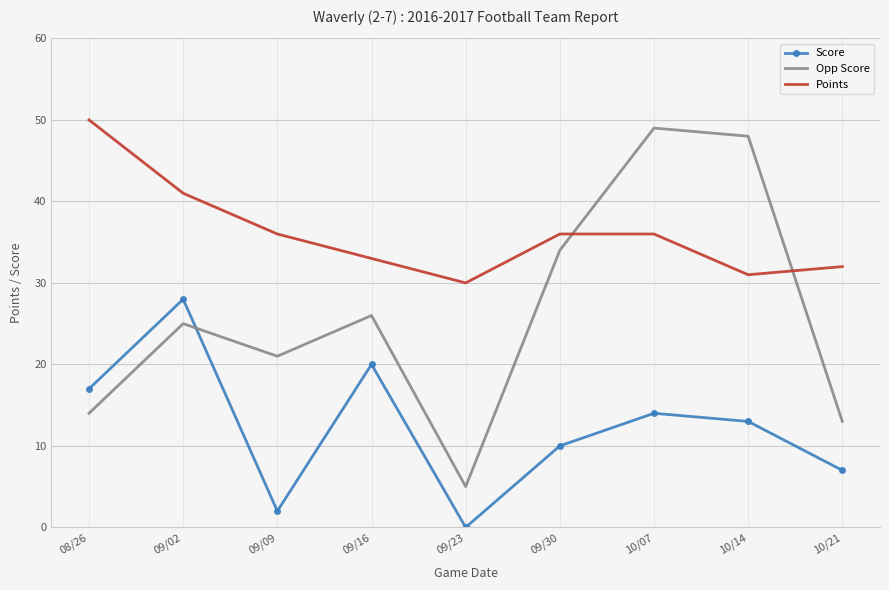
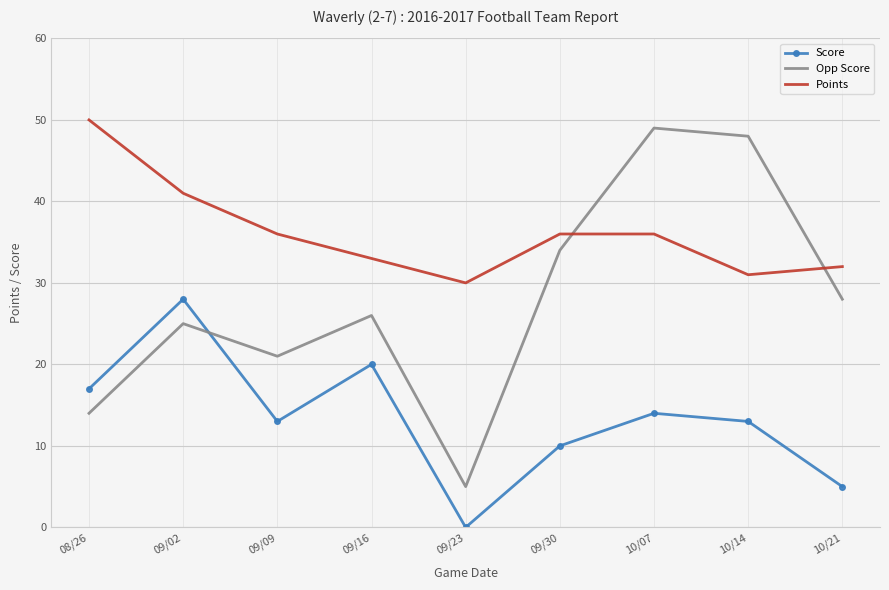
  {
    "Score": {
      "08/26": 17,
      "09/02": 28,
-     "09/09": 2,
+     "09/09": 13,
      "09/16": 20,
      "09/23": 0,
      "09/30": 10,
      "10/07": 14,
      "10/14": 13,
-     "10/21": 7
+     "10/21": 5
    },
    "Opp Score": {
      "08/26": 14,
      "09/02": 25,
      "09/09": 21,
      "09/16": 26,
      "09/23": 5,
      "09/30": 34,
      "10/07": 49,
      "10/14": 48,
-     "10/21": 13
+     "10/21": 28
    },
    "Points": {
      "08/26": 50,
      "09/02": 41,
      "09/09": 36,
      "09/16": 33,
      "09/23": 30,
      "09/30": 36,
      "10/07": 36,
      "10/14": 31,
      "10/21": 32
    }
  }
